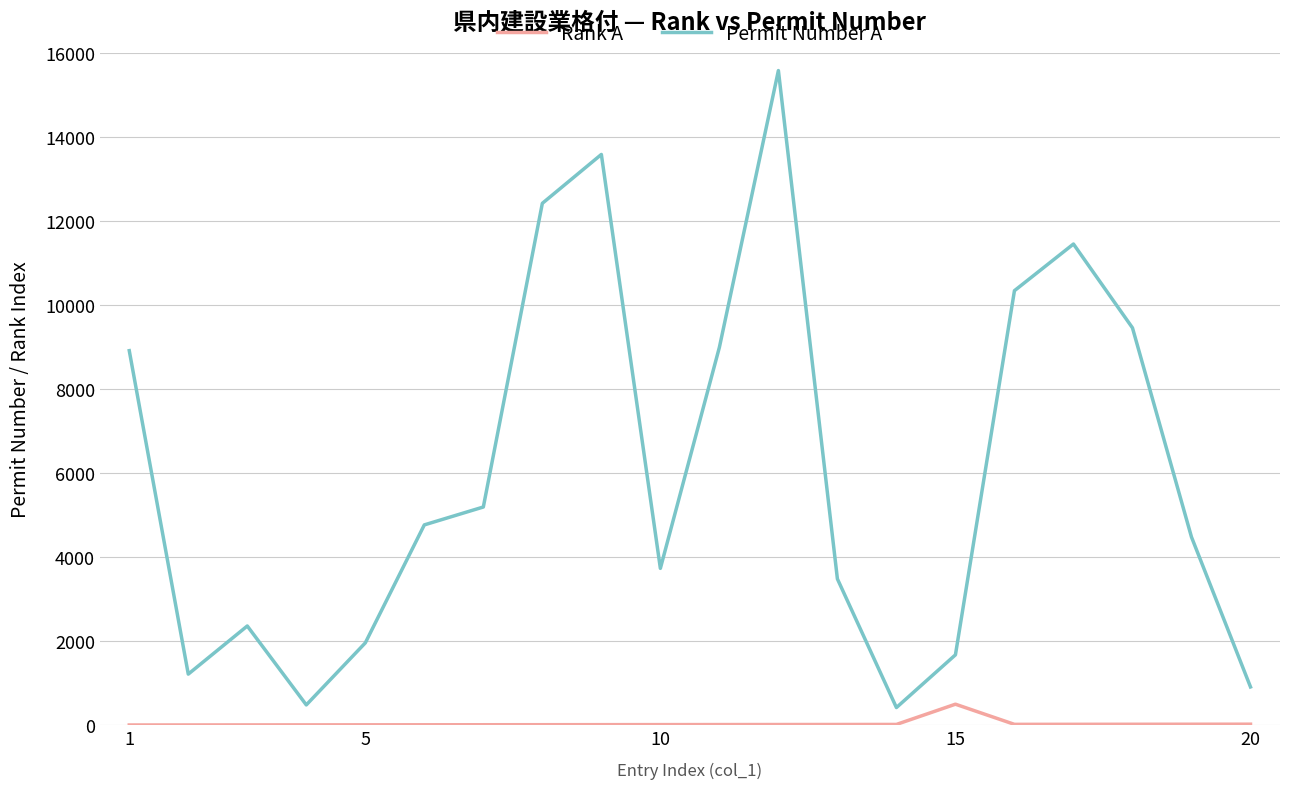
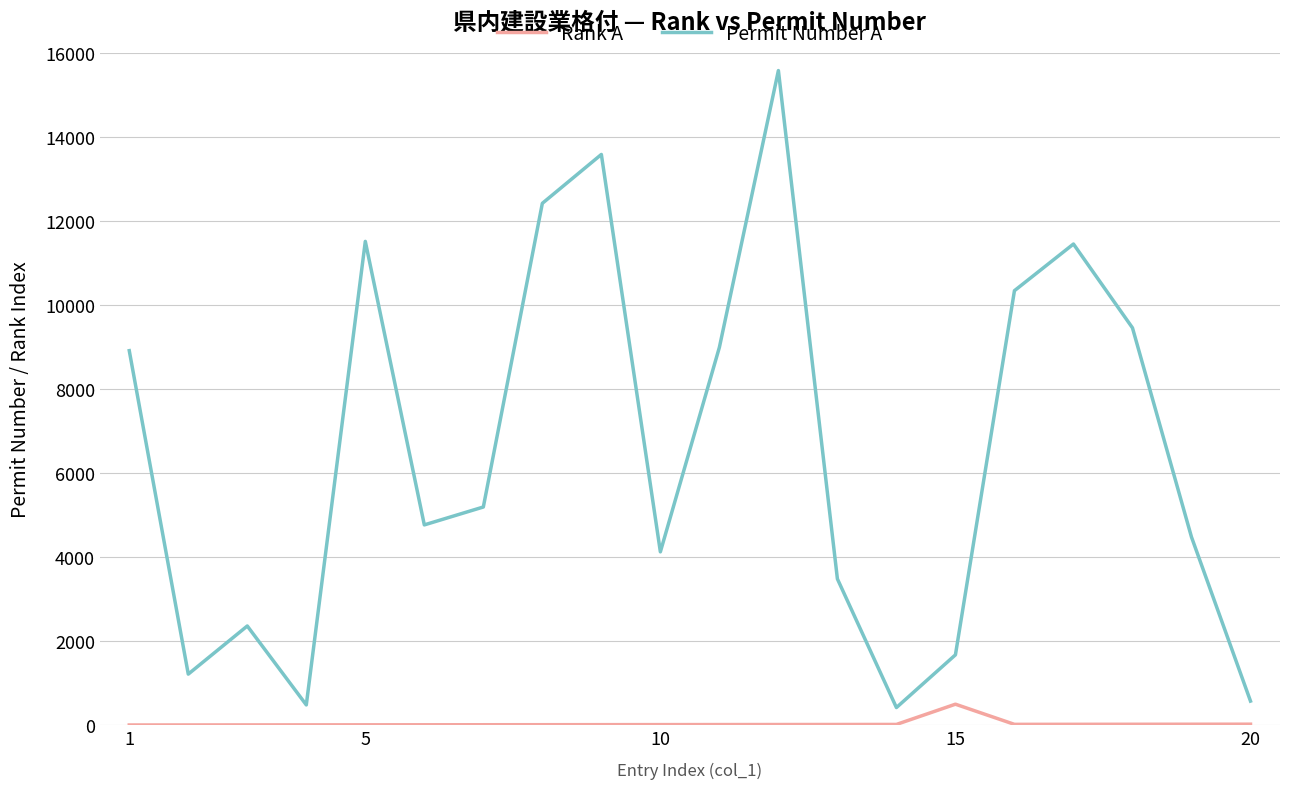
  {
    "Rank A": {
      "1": 0,
      "5": 0,
      "10": 0,
      "15": 500,
      "20": 0
    },
    "Permit Number A": {
      "1": 8900,
-     "5": 2000,
-     "10": 3700,
+     "5": 11500,
+     "10": 4100,
      "15": 1700,
-     "20": 900
+     "20": 600
    }
  }
